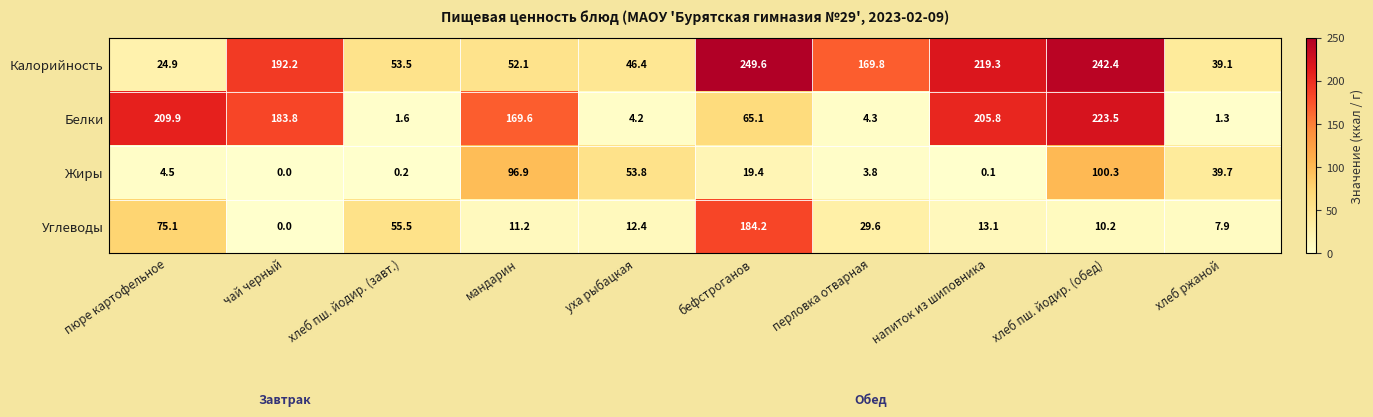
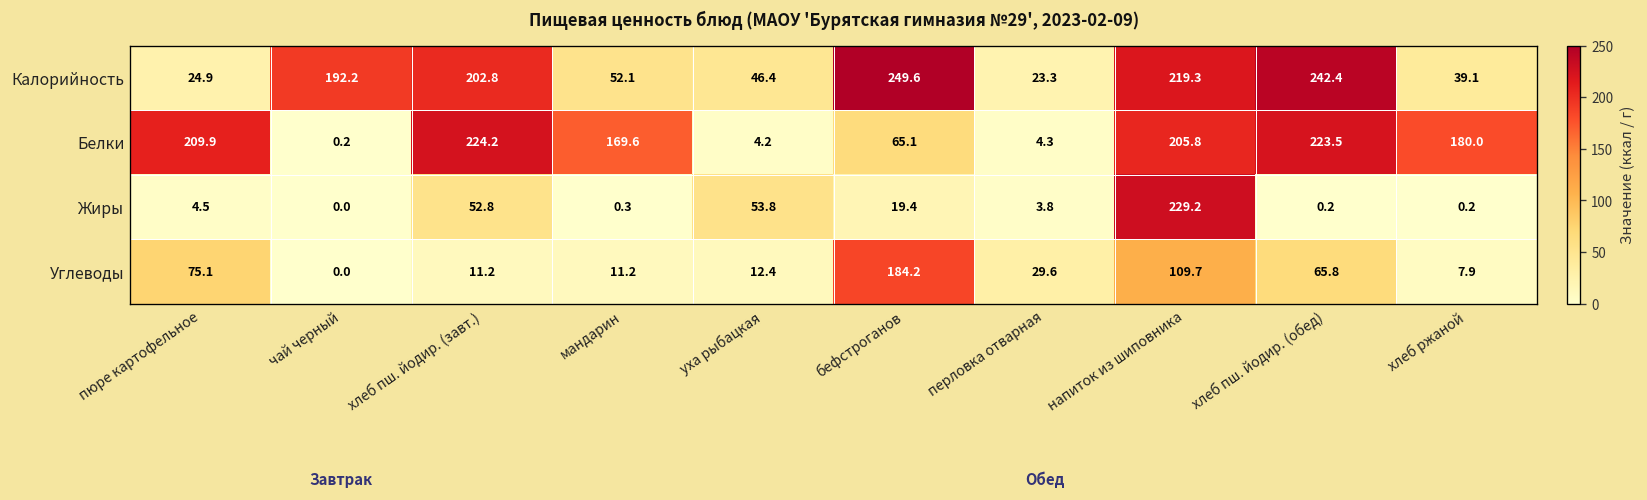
  {
    "Калорийность": {
      "пюре картофельное": 24.9,
      "чай черный": 192.2,
-     "хлеб пш. йодир. (завт.)": 53.5,
+     "хлеб пш. йодир. (завт.)": 202.8,
      "мандарин": 52.1,
      "уха рыбацкая": 46.4,
      "бефстроганов": 249.6,
-     "перловка отварная": 169.8,
+     "перловка отварная": 23.3,
      "напиток из шиповника": 219.3,
      "хлеб пш. йодир. (обед)": 242.4,
      "хлеб ржаной": 39.1
    },
    "Белки": {
      "пюре картофельное": 209.9,
-     "чай черный": 183.8,
-     "хлеб пш. йодир. (завт.)": 1.6,
+     "чай черный": 0.2,
+     "хлеб пш. йодир. (завт.)": 224.2,
      "мандарин": 169.6,
      "уха рыбацкая": 4.2,
      "бефстроганов": 65.1,
      "перловка отварная": 4.3,
      "напиток из шиповника": 205.8,
      "хлеб пш. йодир. (обед)": 223.5,
-     "хлеб ржаной": 1.3
+     "хлеб ржаной": 180.0
    },
    "Жиры": {
      "пюре картофельное": 4.5,
      "чай черный": 0.0,
-     "хлеб пш. йодир. (завт.)": 0.2,
-     "мандарин": 96.9,
+     "хлеб пш. йодир. (завт.)": 52.8,
+     "мандарин": 0.3,
      "уха рыбацкая": 53.8,
      "бефстроганов": 19.4,
      "перловка отварная": 3.8,
-     "напиток из шиповника": 0.1,
-     "хлеб пш. йодир. (обед)": 100.3,
-     "хлеб ржаной": 39.7
+     "напиток из шиповника": 229.2,
+     "хлеб пш. йодир. (обед)": 0.2,
+     "хлеб ржаной": 0.2
    },
    "Углеводы": {
      "пюре картофельное": 75.1,
      "чай черный": 0.0,
-     "хлеб пш. йодир. (завт.)": 55.5,
+     "хлеб пш. йодир. (завт.)": 11.2,
      "мандарин": 11.2,
      "уха рыбацкая": 12.4,
      "бефстроганов": 184.2,
      "перловка отварная": 29.6,
-     "напиток из шиповника": 13.1,
-     "хлеб пш. йодир. (обед)": 10.2,
+     "напиток из шиповника": 109.7,
+     "хлеб пш. йодир. (обед)": 65.8,
      "хлеб ржаной": 7.9
    }
  }
